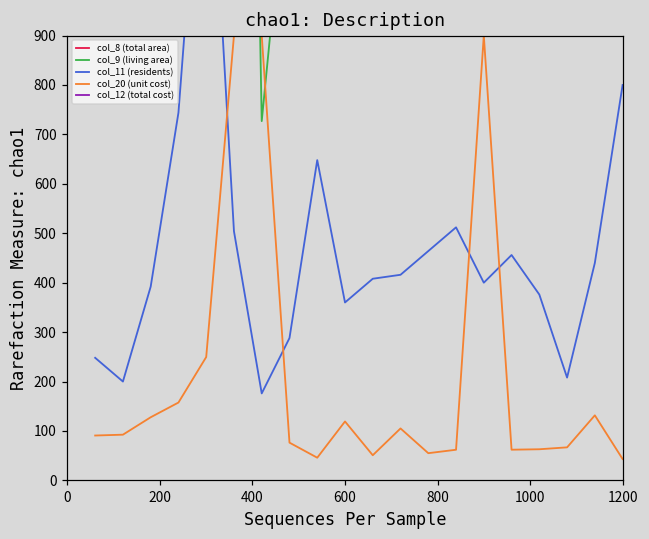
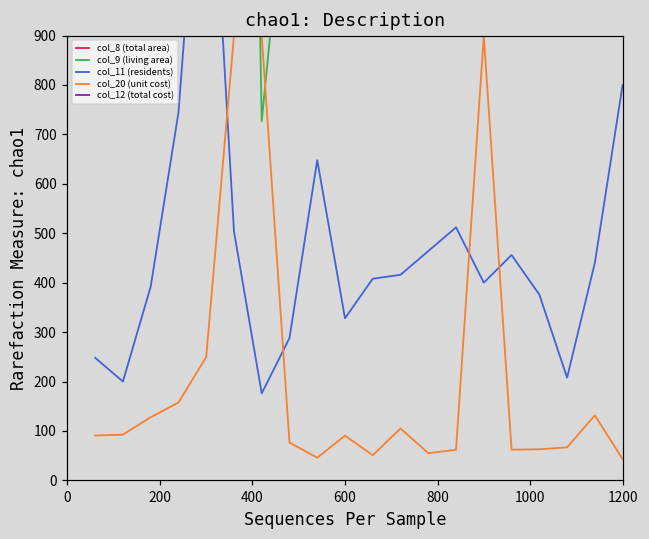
  {
    "col_11 (residents)": {
-     "600": 360,
+     "600": 330,
      "1200": 800
    },
    "col_20 (unit cost)": {
-     "600": 120,
+     "600": 90,
      "1200": 40
    },
    "col_12 (total cost)": {
      "600": 900,
      "1200": 900
    }
  }
